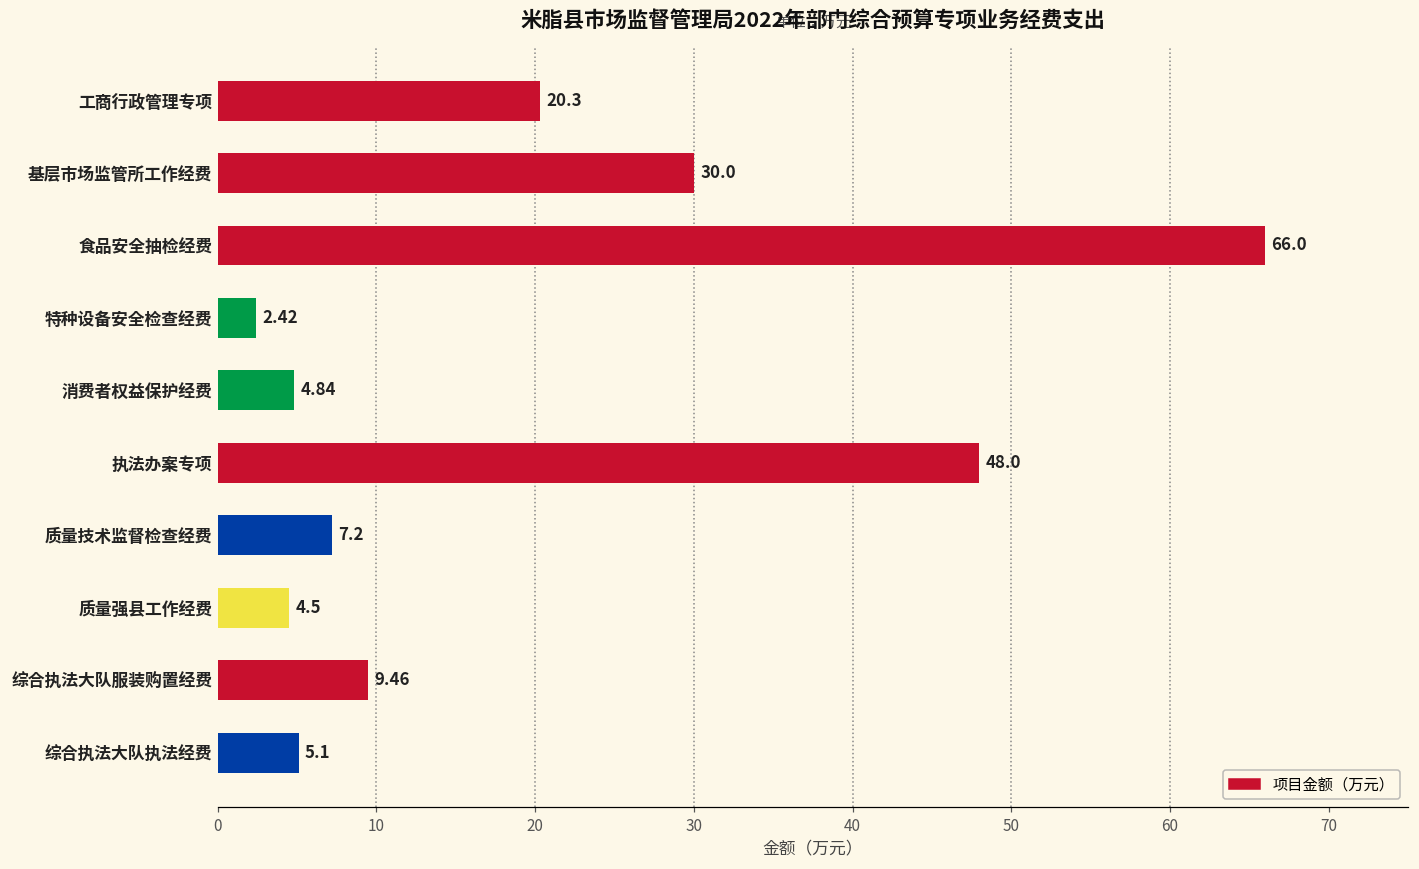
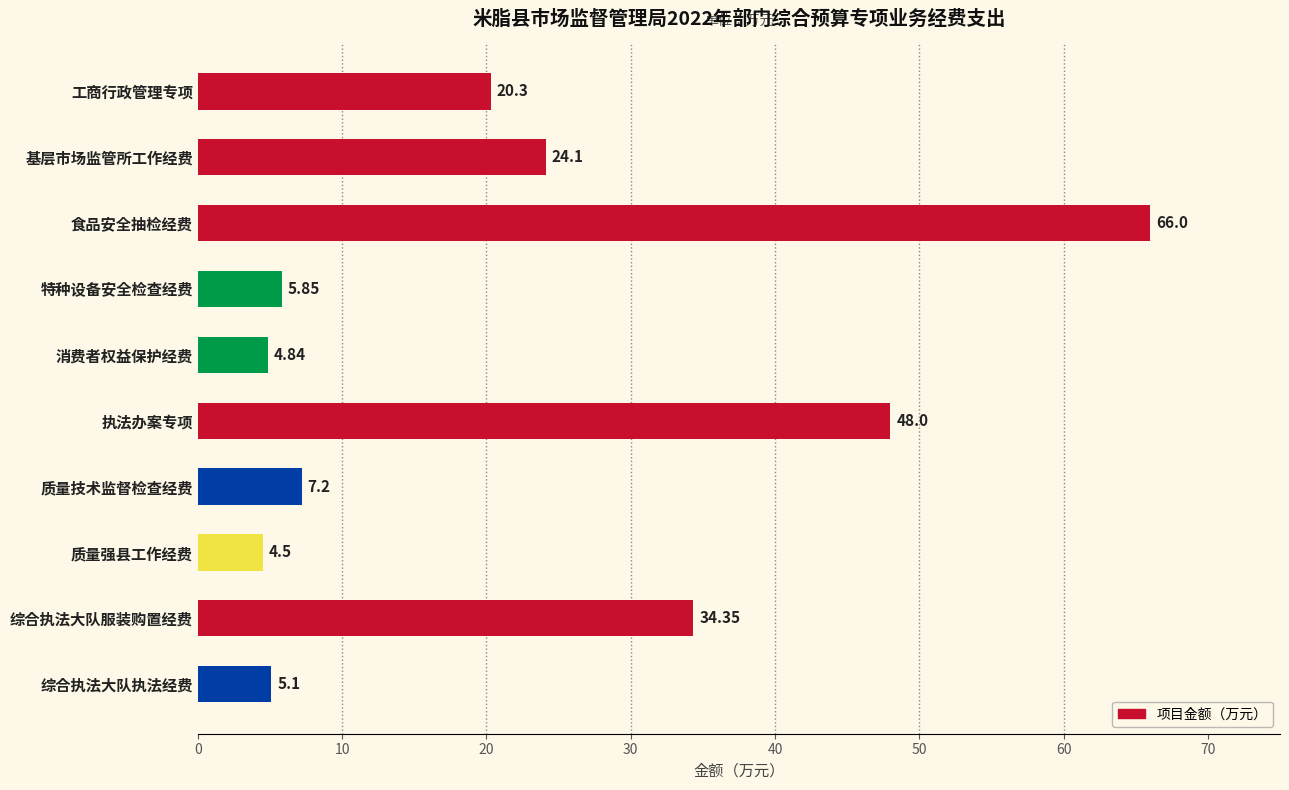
  {
    "工商行政管理专项": 20.3,
-   "基层市场监管所工作经费": 30.0,
+   "基层市场监管所工作经费": 24.1,
    "食品安全抽检经费": 66.0,
-   "特种设备安全检查经费": 2.42,
+   "特种设备安全检查经费": 5.85,
    "消费者权益保护经费": 4.84,
    "执法办案专项": 48.0,
    "质量技术监督检查经费": 7.2,
    "质量强县工作经费": 4.5,
-   "综合执法大队服装购置经费": 9.46,
+   "综合执法大队服装购置经费": 34.35,
    "综合执法大队执法经费": 5.1
  }
